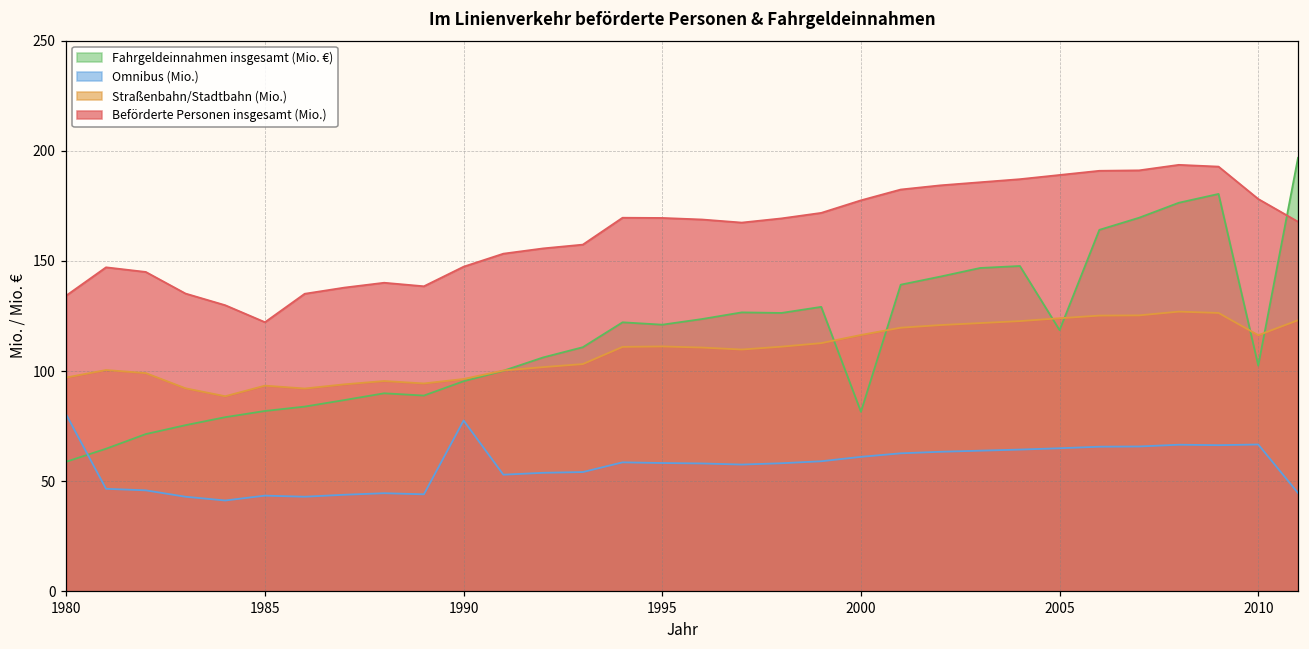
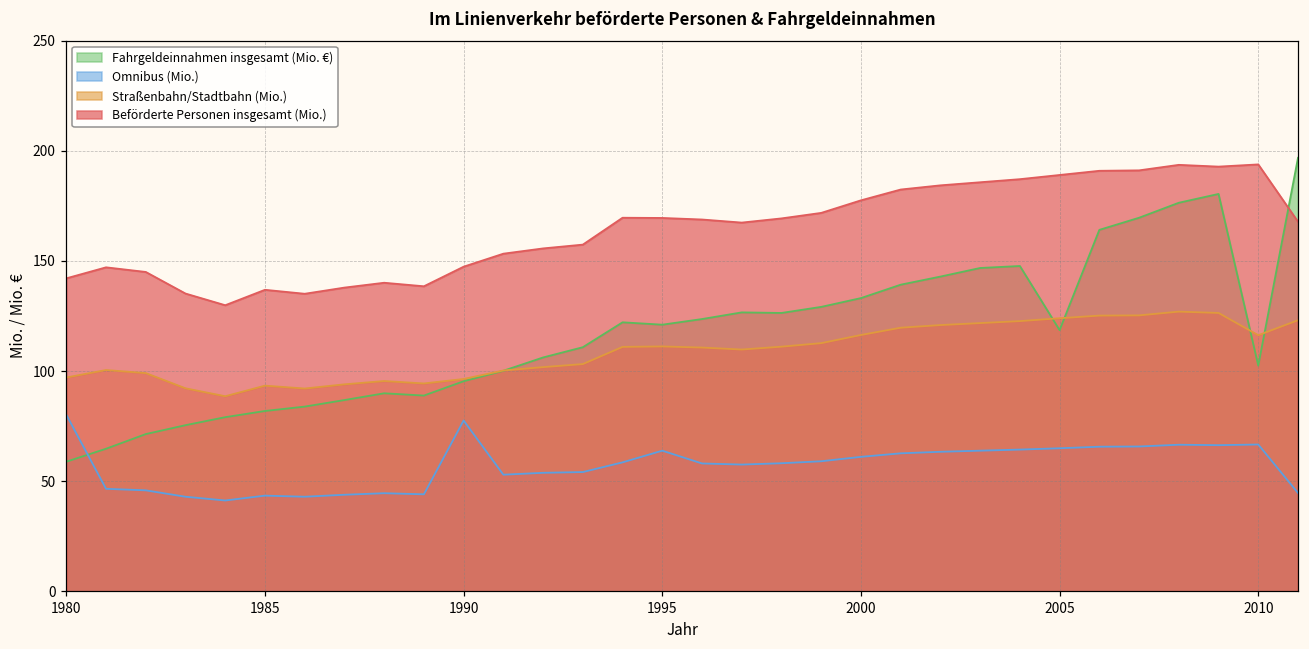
  {
    "Fahrgeldeinnahmen insgesamt (Mio. €)": {
      "1980": 59,
      "1985": 82,
      "1995": 121,
-     "2000": 82,
+     "2000": 133,
      "2005": 119,
      "2010": 103
    },
    "Omnibus (Mio.)": {
      "1980": 80,
      "1985": 44,
      "1990": 78,
-     "1995": 58,
+     "1995": 64,
      "2000": 61,
      "2005": 65,
      "2010": 67
    },
    "Straßenbahn/Stadtbahn (Mio.)": {
      "1980": 97,
      "1985": 93,
      "1995": 111,
      "2000": 116,
      "2005": 124,
      "2010": 116
    },
    "Beförderte Personen insgesamt (Mio.)": {
-     "1980": 134,
-     "1985": 122,
+     "1980": 142,
+     "1985": 137,
      "1990": 147,
      "1995": 170,
      "2000": 178,
      "2005": 189,
-     "2010": 178
+     "2010": 194
    }
  }
